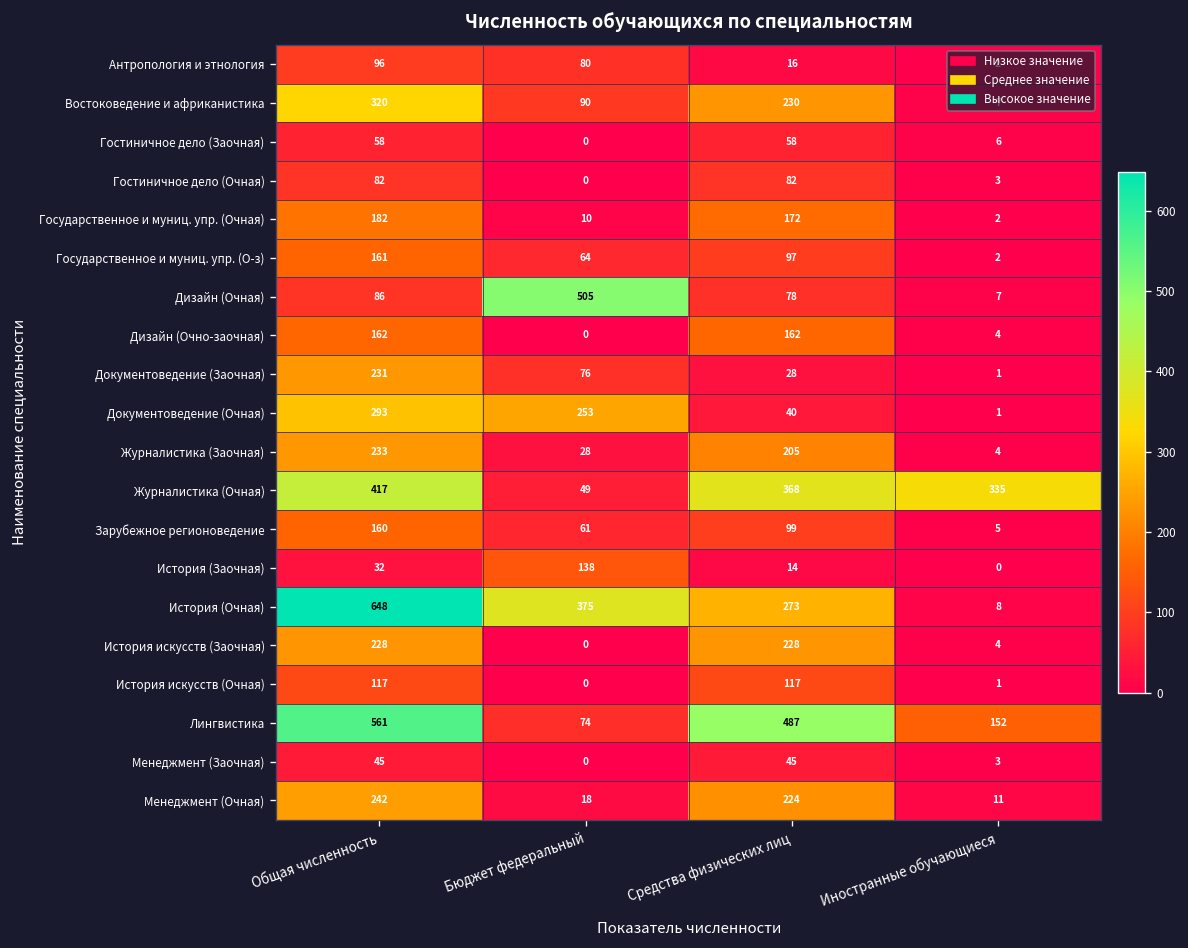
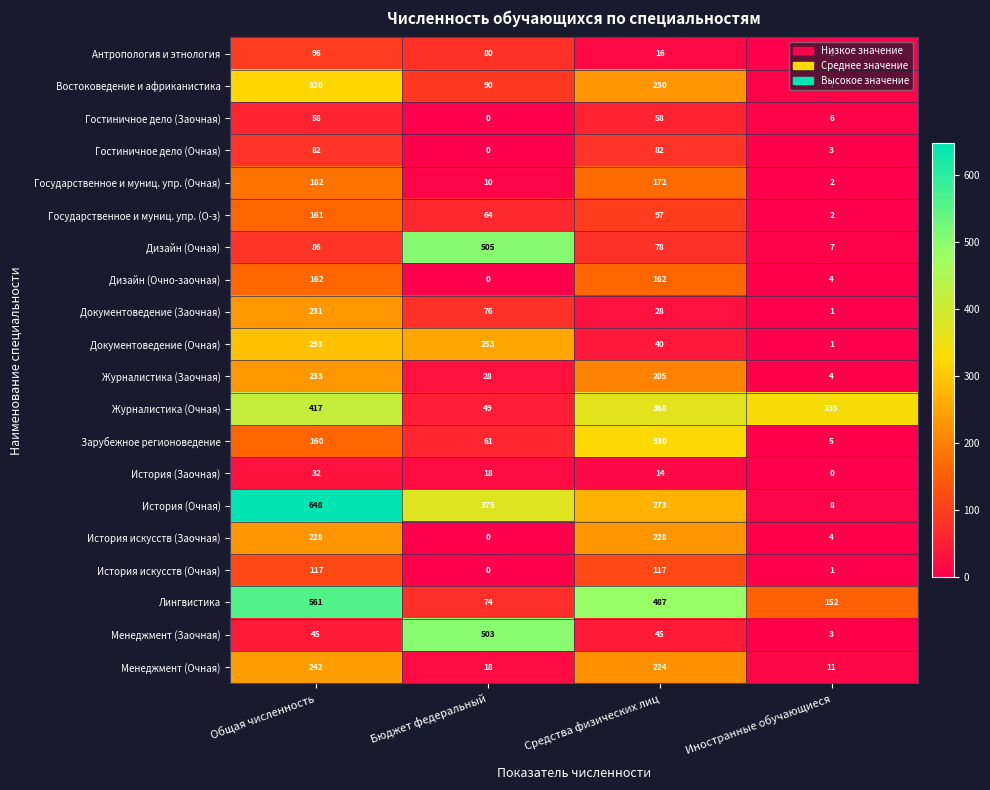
  {
    "Антропология и этнология": {
      "Общая численность": 96,
      "Бюджет федеральный": 80,
      "Средства физических лиц": 16
    },
    "Востоковедение и африканистика": {
      "Общая численность": 320,
      "Бюджет федеральный": 90,
      "Средства физических лиц": 230
    },
    "Гостиничное дело (Заочная)": {
      "Общая численность": 58,
      "Бюджет федеральный": 0,
      "Средства физических лиц": 58,
      "Иностранные обучающиеся": 6
    },
    "Гостиничное дело (Очная)": {
      "Общая численность": 82,
      "Бюджет федеральный": 0,
      "Средства физических лиц": 82,
      "Иностранные обучающиеся": 3
    },
    "Государственное и муниц. упр. (Очная)": {
      "Общая численность": 182,
      "Бюджет федеральный": 10,
      "Средства физических лиц": 172,
      "Иностранные обучающиеся": 2
    },
    "Государственное и муниц. упр. (О-з)": {
      "Общая численность": 161,
      "Бюджет федеральный": 64,
      "Средства физических лиц": 97,
      "Иностранные обучающиеся": 2
    },
    "Дизайн (Очная)": {
      "Общая численность": 86,
      "Бюджет федеральный": 505,
      "Средства физических лиц": 78,
      "Иностранные обучающиеся": 7
    },
    "Дизайн (Очно-заочная)": {
      "Общая численность": 162,
      "Бюджет федеральный": 0,
      "Средства физических лиц": 162,
      "Иностранные обучающиеся": 4
    },
    "Документоведение (Заочная)": {
      "Общая численность": 231,
      "Бюджет федеральный": 76,
      "Средства физических лиц": 28,
      "Иностранные обучающиеся": 1
    },
    "Документоведение (Очная)": {
      "Общая численность": 293,
      "Бюджет федеральный": 253,
      "Средства физических лиц": 40,
      "Иностранные обучающиеся": 1
    },
    "Журналистика (Заочная)": {
      "Общая численность": 233,
      "Бюджет федеральный": 28,
      "Средства физических лиц": 205,
      "Иностранные обучающиеся": 4
    },
    "Журналистика (Очная)": {
      "Общая численность": 417,
      "Бюджет федеральный": 49,
      "Средства физических лиц": 368,
      "Иностранные обучающиеся": 335
    },
    "Зарубежное регионоведение": {
      "Общая численность": 160,
      "Бюджет федеральный": 61,
-     "Средства физических лиц": 99,
+     "Средства физических лиц": 330,
      "Иностранные обучающиеся": 5
    },
    "История (Заочная)": {
      "Общая численность": 32,
-     "Бюджет федеральный": 138,
+     "Бюджет федеральный": 18,
      "Средства физических лиц": 14,
      "Иностранные обучающиеся": 0
    },
    "История (Очная)": {
      "Общая численность": 648,
      "Бюджет федеральный": 375,
      "Средства физических лиц": 273,
      "Иностранные обучающиеся": 8
    },
    "История искусств (Заочная)": {
      "Общая численность": 228,
      "Бюджет федеральный": 0,
      "Средства физических лиц": 228,
      "Иностранные обучающиеся": 4
    },
    "История искусств (Очная)": {
      "Общая численность": 117,
      "Бюджет федеральный": 0,
      "Средства физических лиц": 117,
      "Иностранные обучающиеся": 1
    },
    "Лингвистика": {
      "Общая численность": 561,
      "Бюджет федеральный": 74,
      "Средства физических лиц": 487,
      "Иностранные обучающиеся": 152
    },
    "Менеджмент (Заочная)": {
      "Общая численность": 45,
-     "Бюджет федеральный": 0,
+     "Бюджет федеральный": 503,
      "Средства физических лиц": 45,
      "Иностранные обучающиеся": 3
    },
    "Менеджмент (Очная)": {
      "Общая численность": 242,
      "Бюджет федеральный": 18,
      "Средства физических лиц": 224,
      "Иностранные обучающиеся": 11
    }
  }
